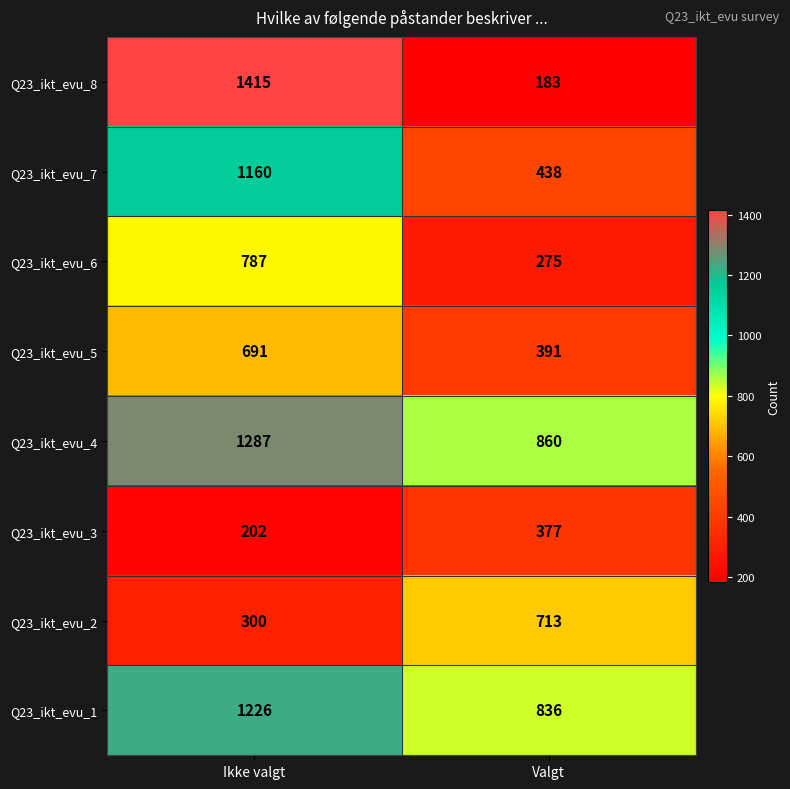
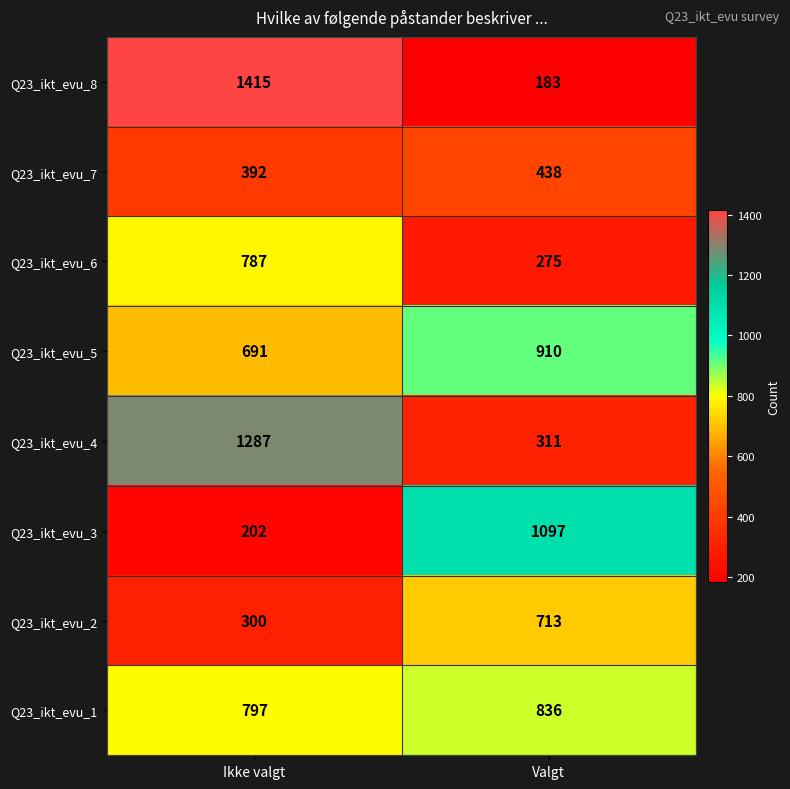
  {
    "Q23_ikt_evu_8": {
      "Ikke valgt": 1415,
      "Valgt": 183
    },
    "Q23_ikt_evu_7": {
-     "Ikke valgt": 1160,
+     "Ikke valgt": 392,
      "Valgt": 438
    },
    "Q23_ikt_evu_6": {
      "Ikke valgt": 787,
      "Valgt": 275
    },
    "Q23_ikt_evu_5": {
      "Ikke valgt": 691,
-     "Valgt": 391
+     "Valgt": 910
    },
    "Q23_ikt_evu_4": {
      "Ikke valgt": 1287,
-     "Valgt": 860
+     "Valgt": 311
    },
    "Q23_ikt_evu_3": {
      "Ikke valgt": 202,
-     "Valgt": 377
+     "Valgt": 1097
    },
    "Q23_ikt_evu_2": {
      "Ikke valgt": 300,
      "Valgt": 713
    },
    "Q23_ikt_evu_1": {
-     "Ikke valgt": 1226,
+     "Ikke valgt": 797,
      "Valgt": 836
    }
  }
